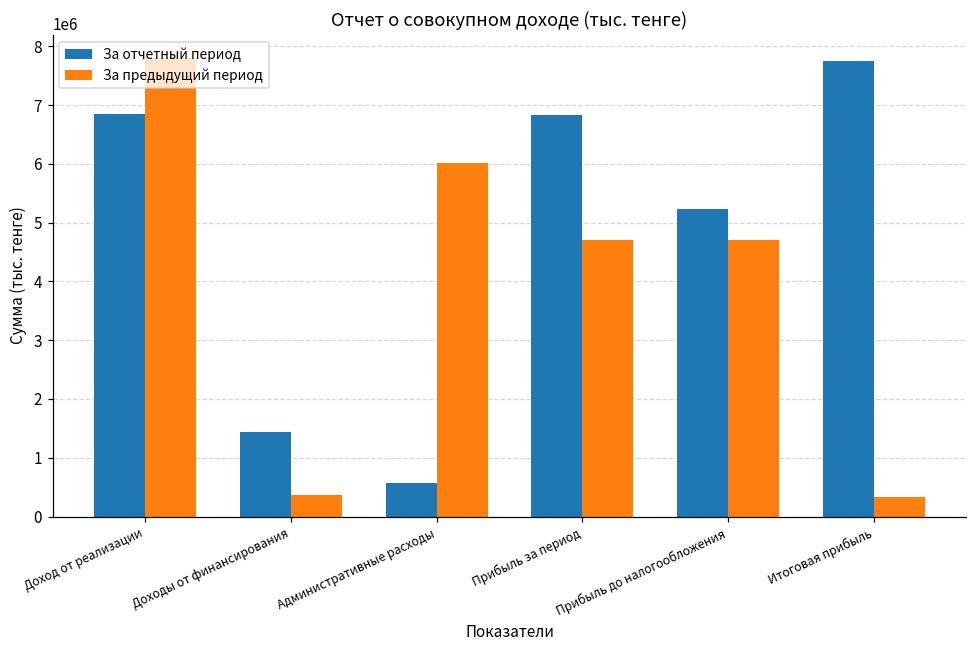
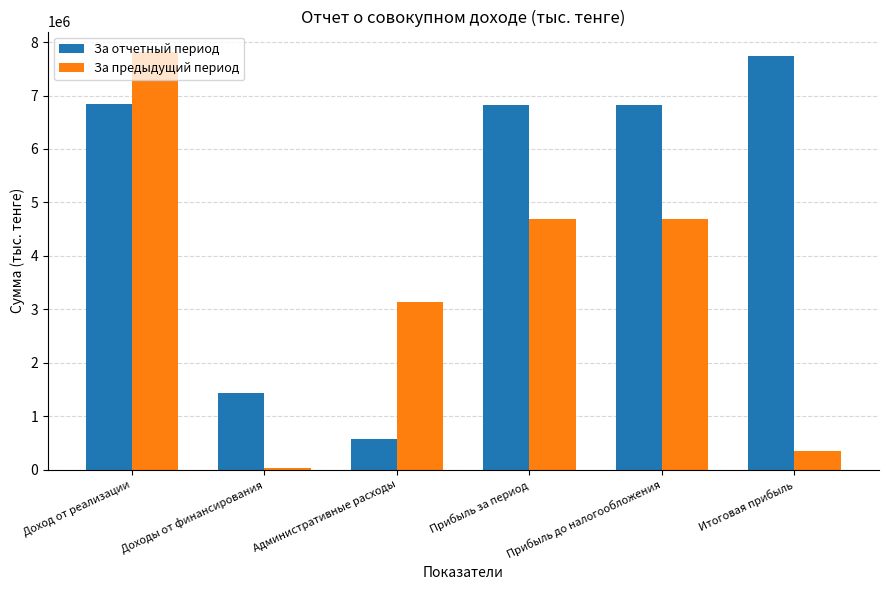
  {
    "За отчетный период": {
      "Доход от реализации": 6800000,
      "Доходы от финансирования": 1400000,
      "Административные расходы": 600000,
      "Прибыль за период": 6800000,
-     "Прибыль до налогообложения": 5200000,
+     "Прибыль до налогообложения": 6800000,
      "Итоговая прибыль": 7700000
    },
    "За предыдущий период": {
-     "Доходы от финансирования": 400000,
-     "Административные расходы": 6000000,
+     "Доходы от финансирования": 0,
+     "Административные расходы": 3100000,
      "Прибыль за период": 4700000,
      "Прибыль до налогообложения": 4700000,
      "Итоговая прибыль": 300000
    }
  }
